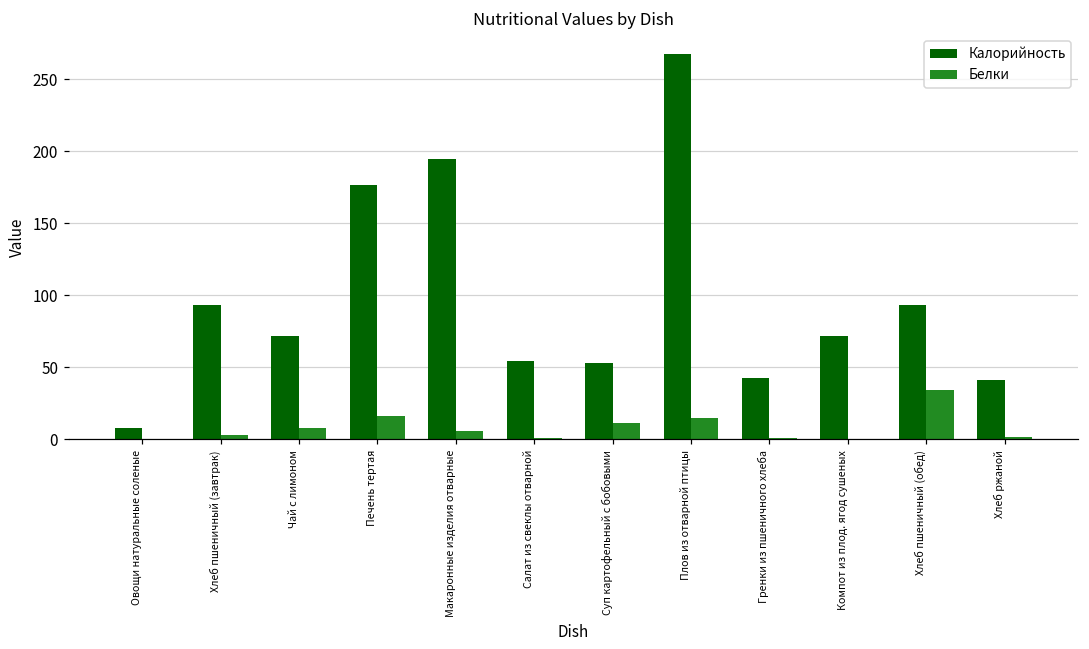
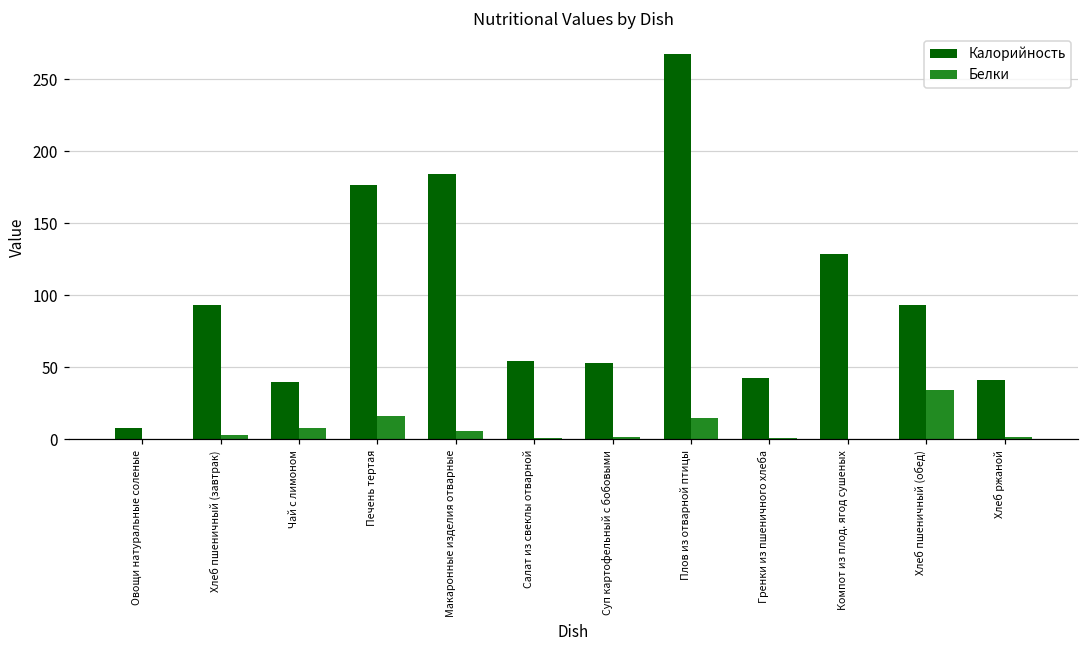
  {
    "Калорийность": {
      "Овощи натуральные соленые": 8,
      "Хлеб пшеничный (завтрак)": 94,
-     "Чай с лимоном": 72,
+     "Чай с лимоном": 40,
      "Печень тертая": 177,
-     "Макаронные изделия отварные": 195,
+     "Макаронные изделия отварные": 185,
      "Салат из свеклы отварной": 55,
      "Суп картофельный с бобовыми": 53,
      "Плов из отварной птицы": 268,
      "Гренки из пшеничного хлеба": 43,
-     "Компот из плод. ягод сушеных": 72,
+     "Компот из плод. ягод сушеных": 129,
      "Хлеб пшеничный (обед)": 94,
      "Хлеб ржаной": 41
    },
    "Белки": {
      "Хлеб пшеничный (завтрак)": 3,
      "Чай с лимоном": 8,
      "Печень тертая": 16,
      "Макаронные изделия отварные": 6,
-     "Суп картофельный с бобовыми": 12,
+     "Суп картофельный с бобовыми": 2,
      "Плов из отварной птицы": 15,
      "Хлеб пшеничный (обед)": 34
    }
  }
